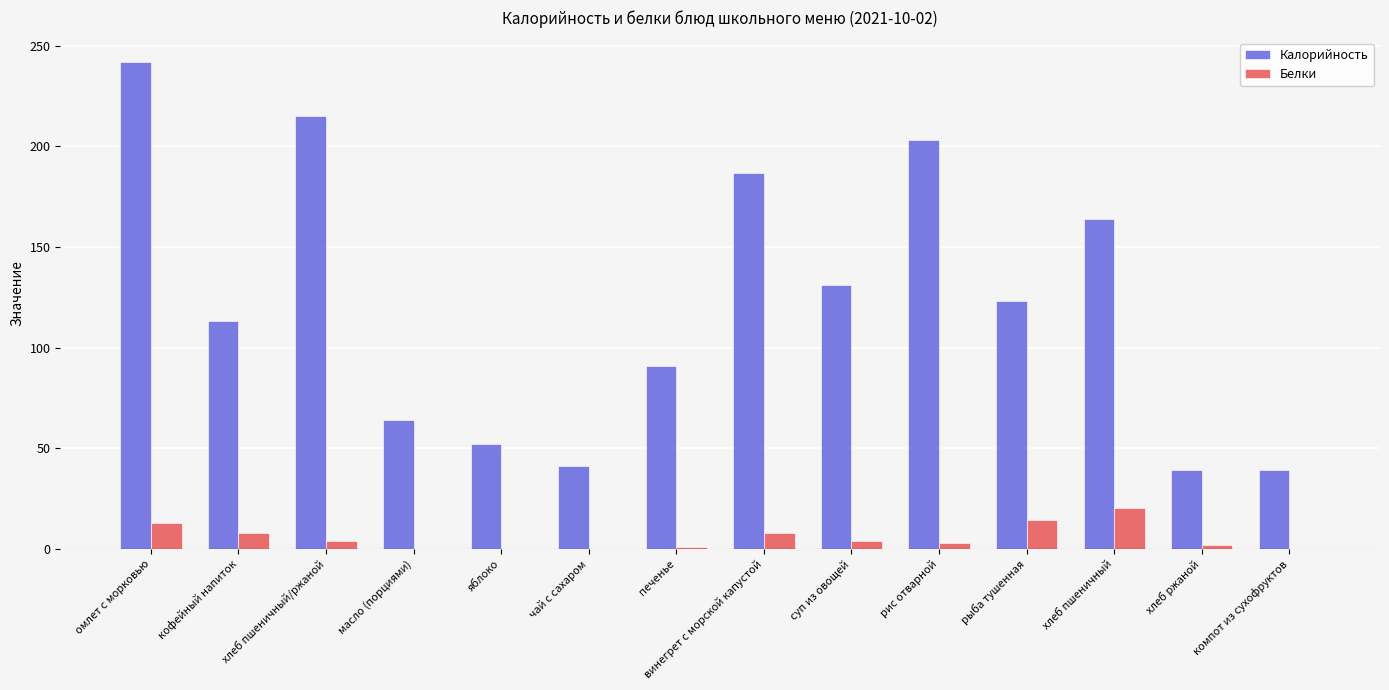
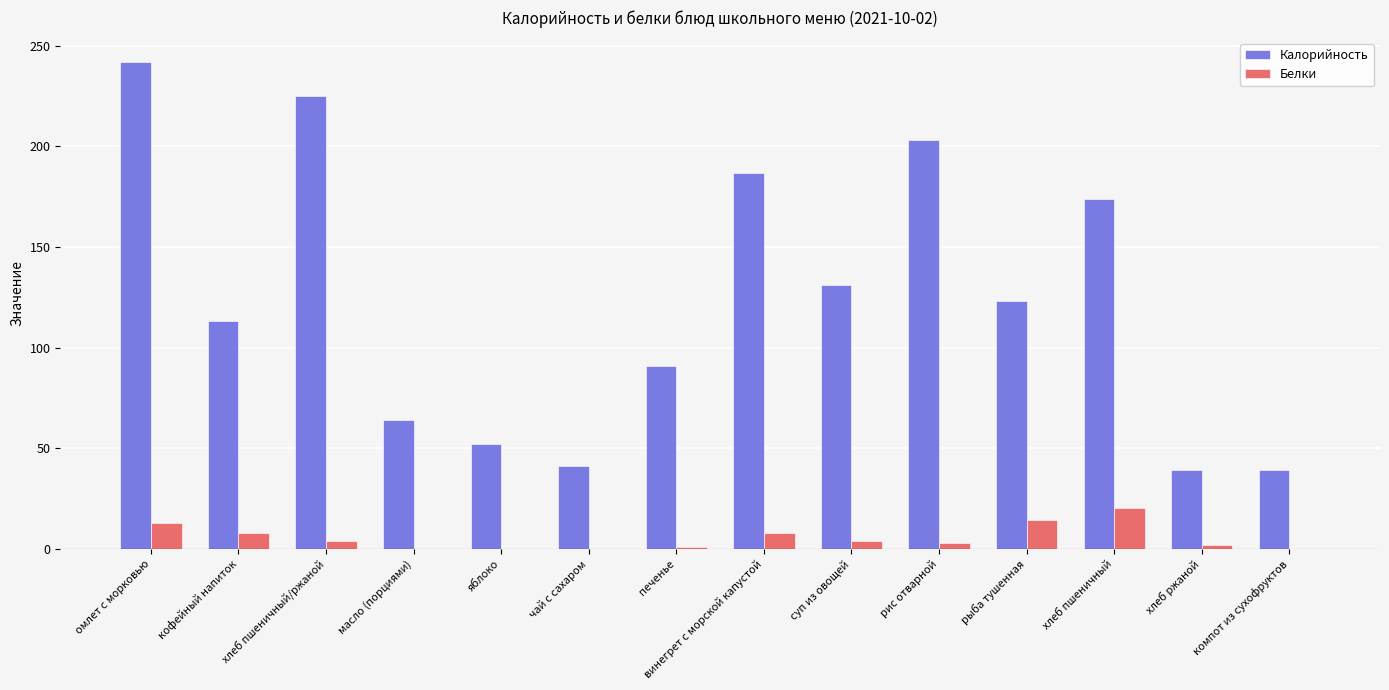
  {
    "Калорийность": {
      "омлет с морковью": 242,
      "кофейный напиток": 113,
-     "хлеб пшеничный/ржаной": 215,
+     "хлеб пшеничный/ржаной": 225,
      "масло (порциями)": 64,
      "яблоко": 52,
      "чай с сахаром": 41,
      "печенье": 91,
      "винегрет с морской капустой": 187,
      "суп из овощей": 131,
      "рис отварной": 203,
      "рыба тушенная": 123,
-     "хлеб пшеничный": 164,
+     "хлеб пшеничный": 174,
      "хлеб ржаной": 39,
      "компот из сухофруктов": 39
    },
    "Белки": {
      "омлет с морковью": 13,
      "кофейный напиток": 8,
      "хлеб пшеничный/ржаной": 4,
      "масло (порциями)": 0,
      "яблоко": 0,
      "чай с сахаром": 0,
      "винегрет с морской капустой": 8,
      "суп из овощей": 4,
      "рис отварной": 3,
      "рыба тушенная": 14,
      "хлеб пшеничный": 20,
      "хлеб ржаной": 2,
      "компот из сухофруктов": 0
    }
  }
